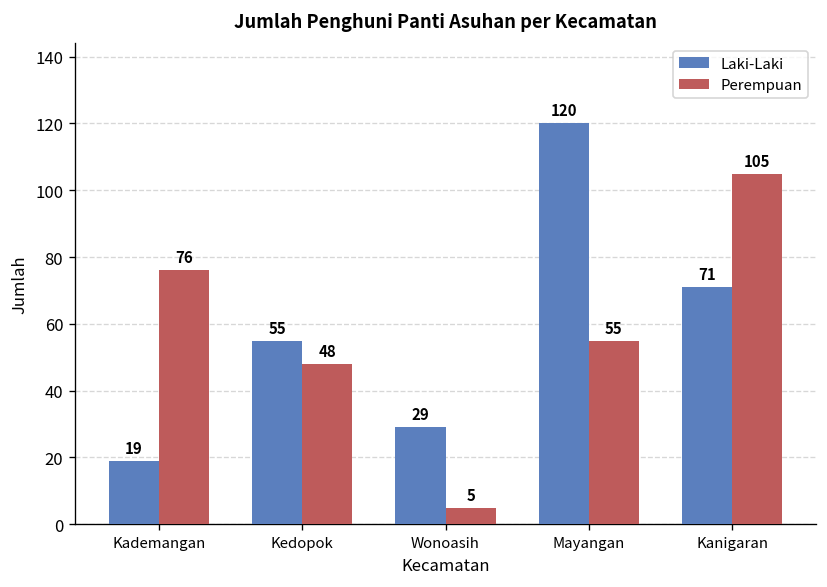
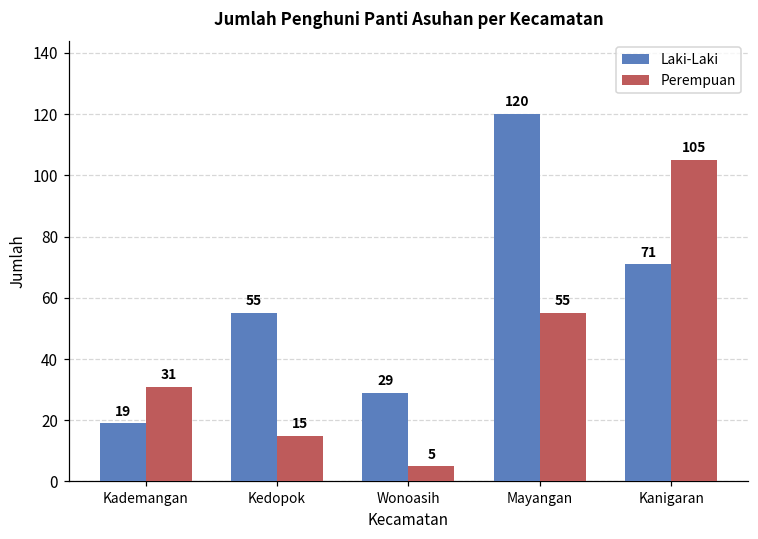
  {
    "Laki-Laki": {
      "Kademangan": 19,
      "Kedopok": 55,
      "Wonoasih": 29,
      "Mayangan": 120,
      "Kanigaran": 71
    },
    "Perempuan": {
-     "Kademangan": 76,
-     "Kedopok": 48,
+     "Kademangan": 31,
+     "Kedopok": 15,
      "Wonoasih": 5,
      "Mayangan": 55,
      "Kanigaran": 105
    }
  }
